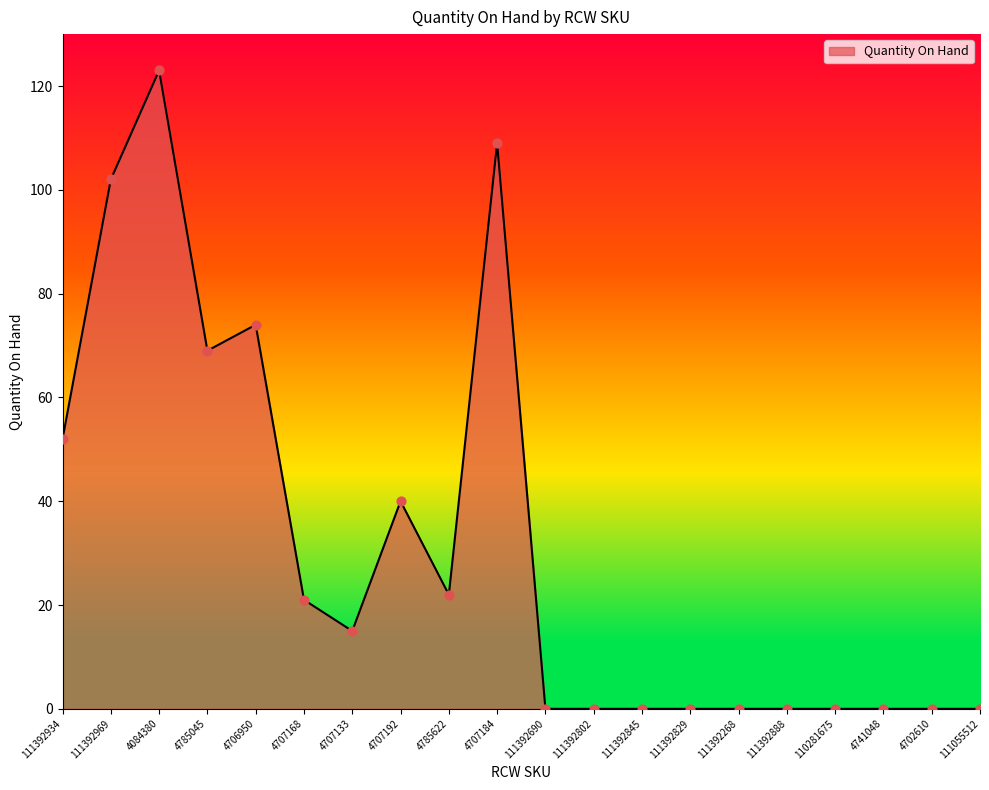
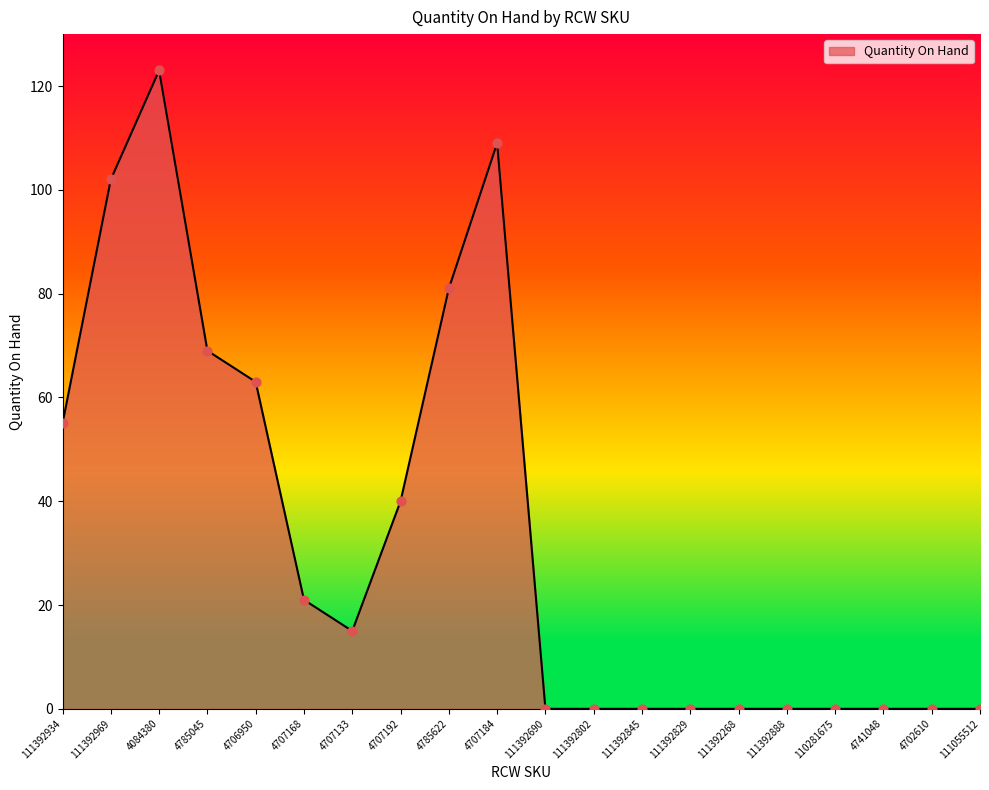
  {
-   "111392934": 52,
+   "111392934": 55,
    "111392969": 102,
    "4084380": 123,
    "4785045": 69,
-   "4706950": 74,
+   "4706950": 63,
    "4707168": 21,
    "4707133": 15,
    "4707192": 40,
-   "4785622": 22,
+   "4785622": 81,
    "4707184": 109,
    "111392690": 0,
    "111392802": 0,
    "111392845": 0,
    "111392829": 0,
    "111392268": 0,
    "111392888": 0,
    "110281675": 0,
    "4741048": 0,
    "4702610": 0,
    "111055512": 0
  }
